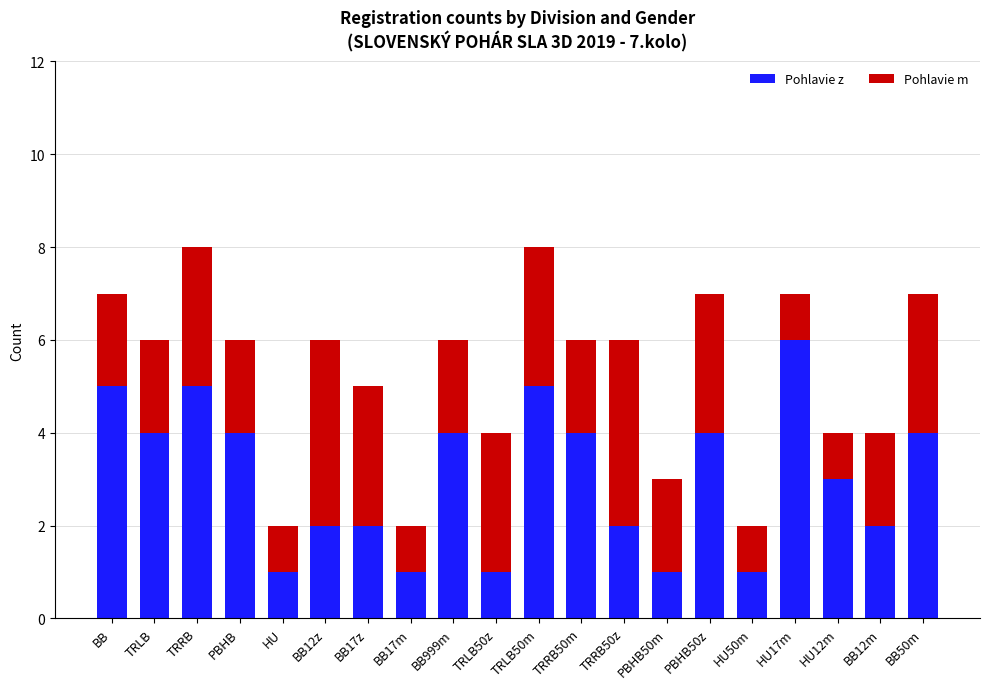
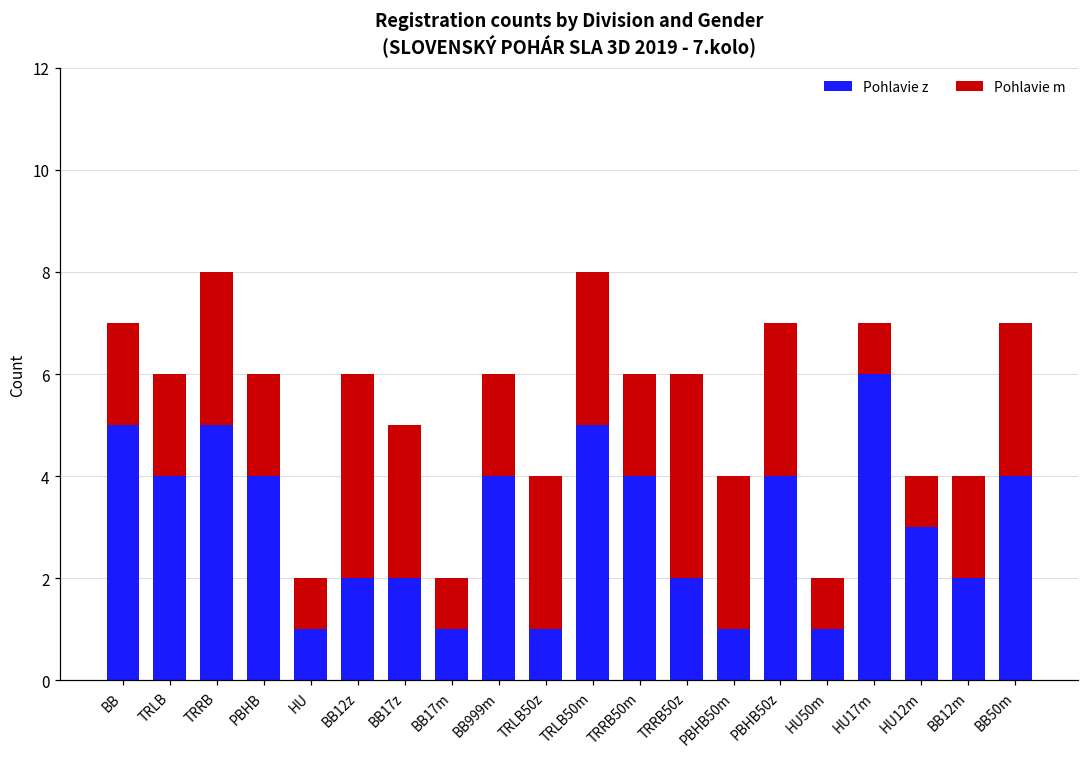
  {
    "Pohlavie z": {
      "BB": 5,
      "TRLB": 4,
      "TRRB": 5,
      "PBHB": 4,
      "HU": 1,
      "BB12z": 2,
      "BB17z": 2,
      "BB17m": 1,
      "BB999m": 4,
      "TRLB50z": 1,
      "TRLB50m": 5,
      "TRRB50m": 4,
      "TRRB50z": 2,
      "PBHB50m": 1,
      "PBHB50z": 4,
      "HU50m": 1,
      "HU17m": 6,
      "HU12m": 3,
      "BB12m": 2,
      "BB50m": 4
    },
    "Pohlavie m": {
      "BB": 2,
      "TRLB": 2,
      "TRRB": 3,
      "PBHB": 2,
      "HU": 1,
      "BB12z": 4,
      "BB17z": 3,
      "BB17m": 1,
      "BB999m": 2,
      "TRLB50z": 3,
      "TRLB50m": 3,
      "TRRB50m": 2,
      "TRRB50z": 4,
-     "PBHB50m": 2,
+     "PBHB50m": 3,
      "PBHB50z": 3,
      "HU50m": 1,
      "HU17m": 1,
      "HU12m": 1,
      "BB12m": 2,
      "BB50m": 3
    }
  }
